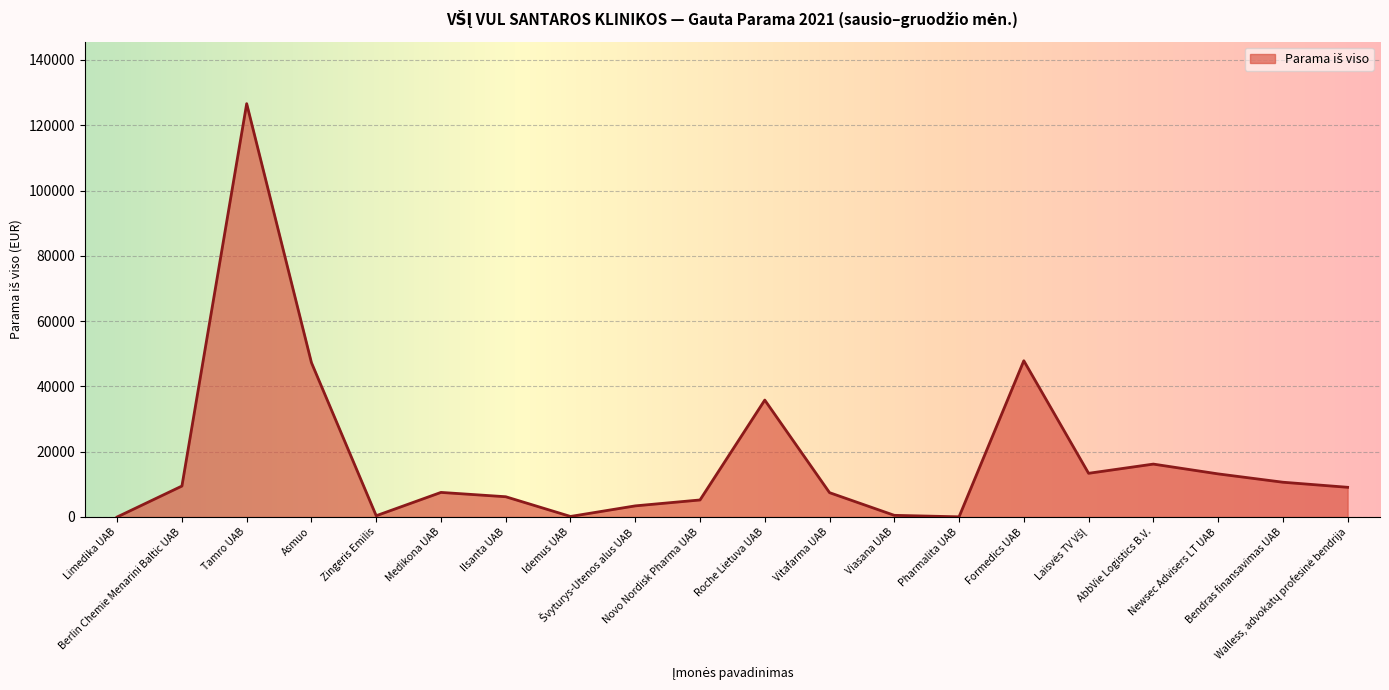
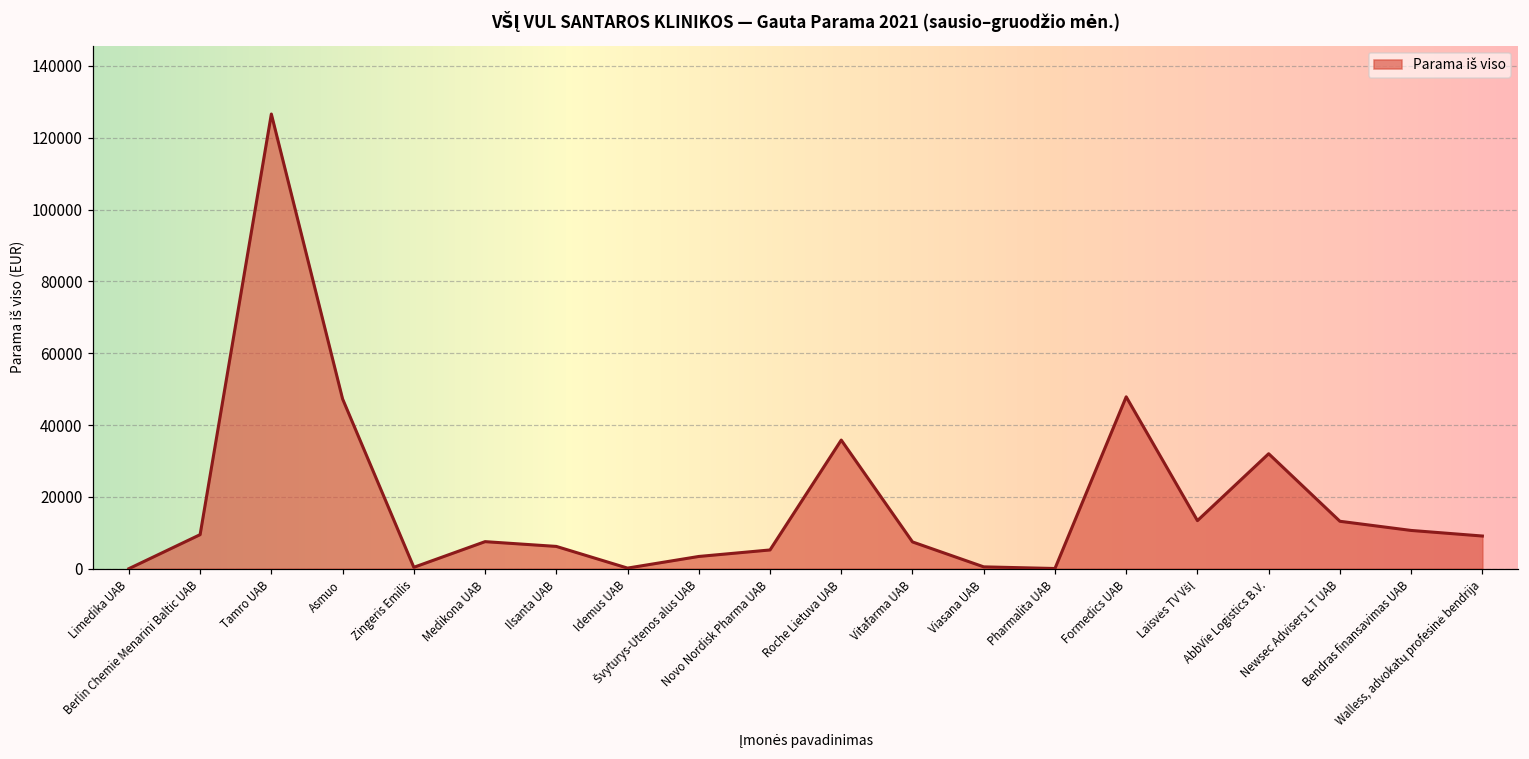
  {
    "Limedika UAB": 0,
    "Berlin Chemie Menarini Baltic UAB": 9000,
    "Tamro UAB": 127000,
    "Asmuo": 47000,
    "Zingeris Emilis": 0,
    "Medikona UAB": 8000,
    "Ilsanta UAB": 6000,
    "Idemus UAB": 0,
    "Švyturys-Utenos alus UAB": 3000,
    "Novo Nordisk Pharma UAB": 5000,
    "Roche Lietuva UAB": 36000,
    "Vitafarma UAB": 7000,
    "Viasana UAB": 1000,
    "Pharmalita UAB": 0,
    "Formedics UAB": 48000,
    "Laisvės TV VšĮ": 13000,
-   "AbbVie Logistics B.V.": 16000,
+   "AbbVie Logistics B.V.": 32000,
    "Newsec Advisers LT UAB": 13000,
    "Bendras finansavimas UAB": 11000,
    "Walless, advokatų profesinė bendrija": 9000
  }
